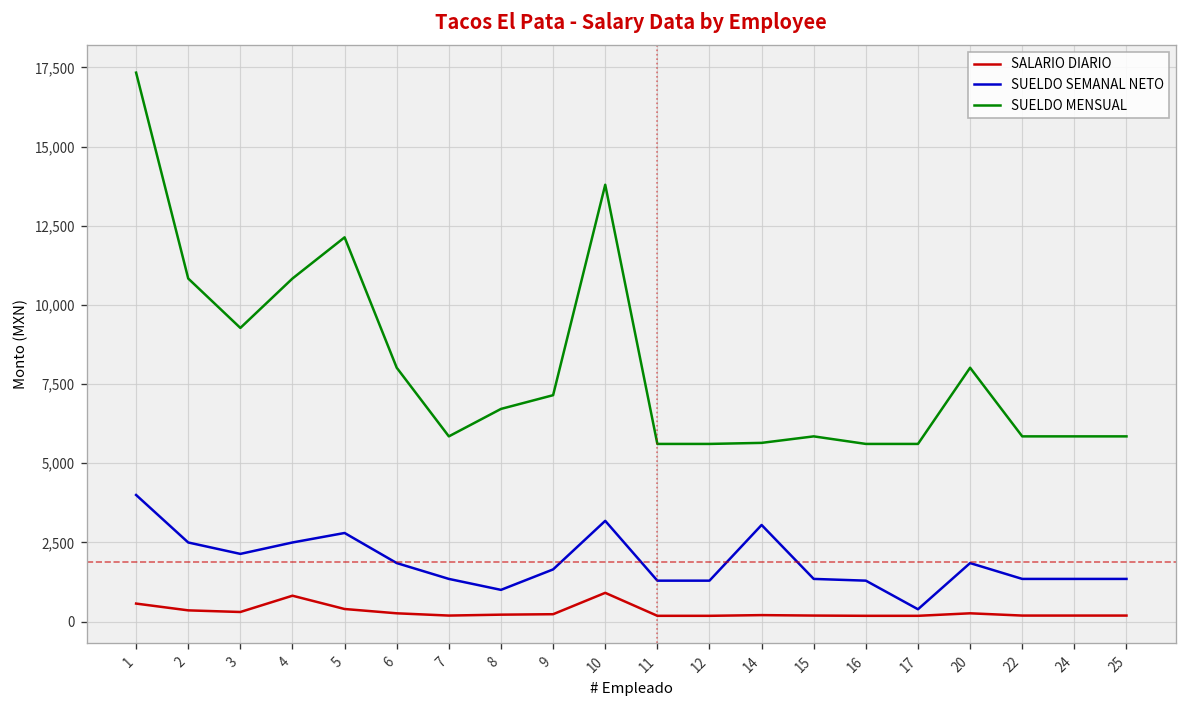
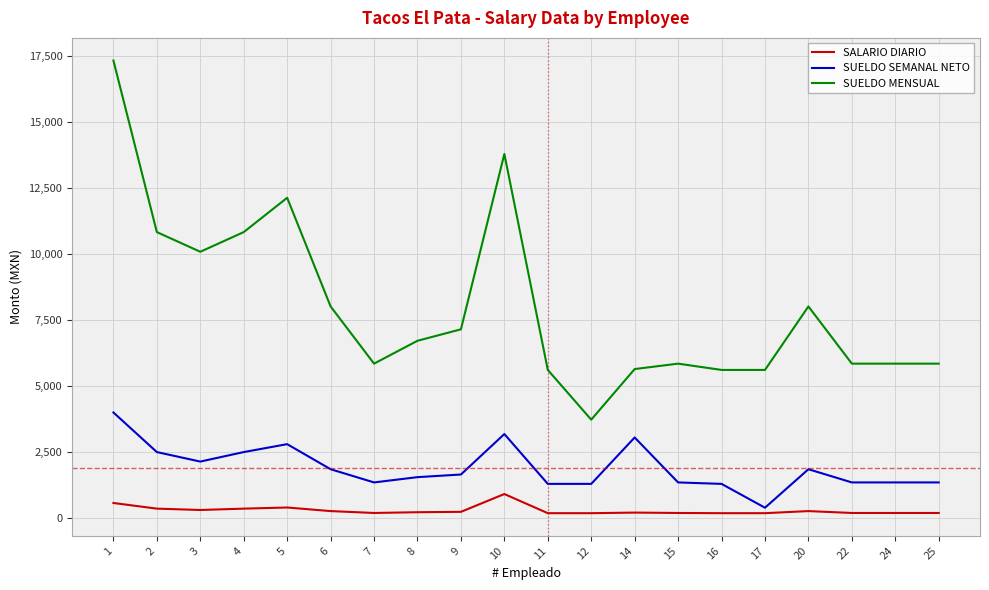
  {
    "SALARIO DIARIO": {
      "1": "600",
      "2": "400",
      "3": "300",
-     "4": "800",
+     "4": "400",
      "5": "400",
      "6": "300",
      "7": "200",
      "8": "200",
      "9": "200",
      "10": "900",
      "11": "200",
      "12": "200",
      "14": "200",
      "15": "200",
      "16": "200",
      "17": "200",
      "20": "300",
      "22": "200",
      "24": "200",
      "25": "200"
    },
    "SUELDO SEMANAL NETO": {
      "1": "4,000",
      "2": "2,500",
      "3": "2,100",
      "4": "2,500",
      "5": "2,800",
      "6": "1,900",
      "7": "1,400",
-     "8": "1,000",
+     "8": "1,600",
      "9": "1,700",
      "10": "3,200",
      "11": "1,300",
      "12": "1,300",
      "14": "3,100",
      "15": "1,400",
      "16": "1,300",
      "17": "400",
      "20": "1,900",
      "22": "1,400",
      "24": "1,400",
      "25": "1,400"
    },
    "SUELDO MENSUAL": {
      "1": "17,300",
      "2": "10,800",
-     "3": "9,300",
+     "3": "10,100",
      "4": "10,800",
      "5": "12,100",
      "6": "8,000",
      "7": "5,900",
      "8": "6,700",
      "9": "7,200",
      "10": "13,800",
      "11": "5,600",
-     "12": "5,600",
+     "12": "3,700",
      "14": "5,600",
      "15": "5,900",
      "16": "5,600",
      "17": "5,600",
      "20": "8,000",
      "22": "5,900",
      "24": "5,900",
      "25": "5,900"
    }
  }
